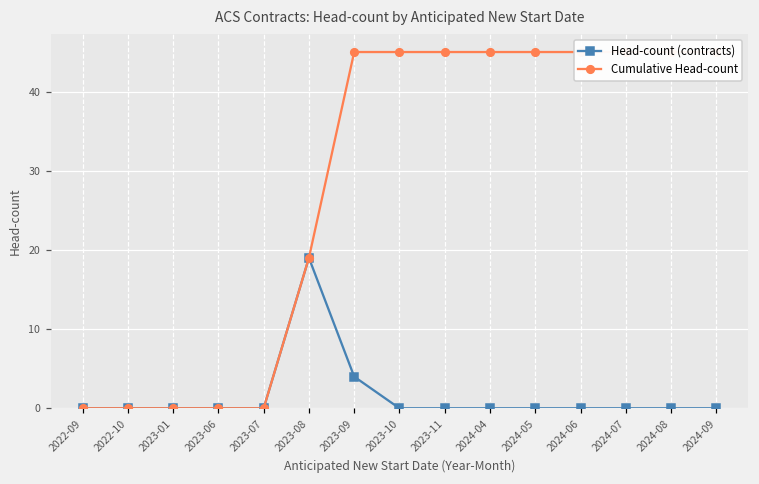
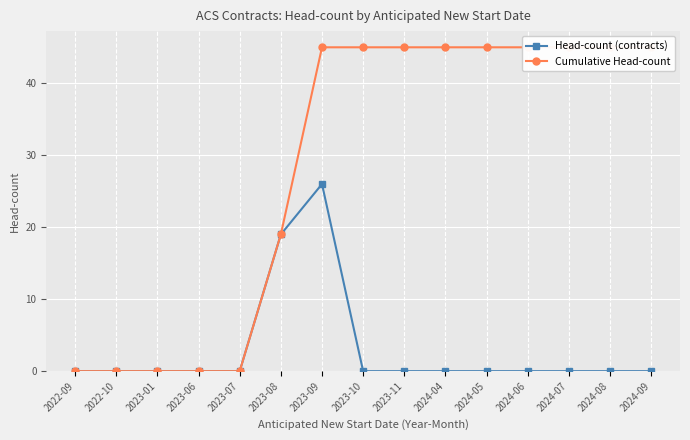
  {
    "Head-count (contracts)": {
-     "2023-09": 4,
+     "2023-09": 26,
      "2023-10": 0,
      "2023-11": 0,
      "2024-04": 0,
      "2024-05": 0,
      "2024-06": 0,
      "2024-07": 0,
      "2024-08": 0,
      "2024-09": 0
    },
    "Cumulative Head-count": {
      "2023-09": 45,
      "2023-10": 45,
      "2023-11": 45,
      "2024-04": 45,
      "2024-05": 45
    }
  }
